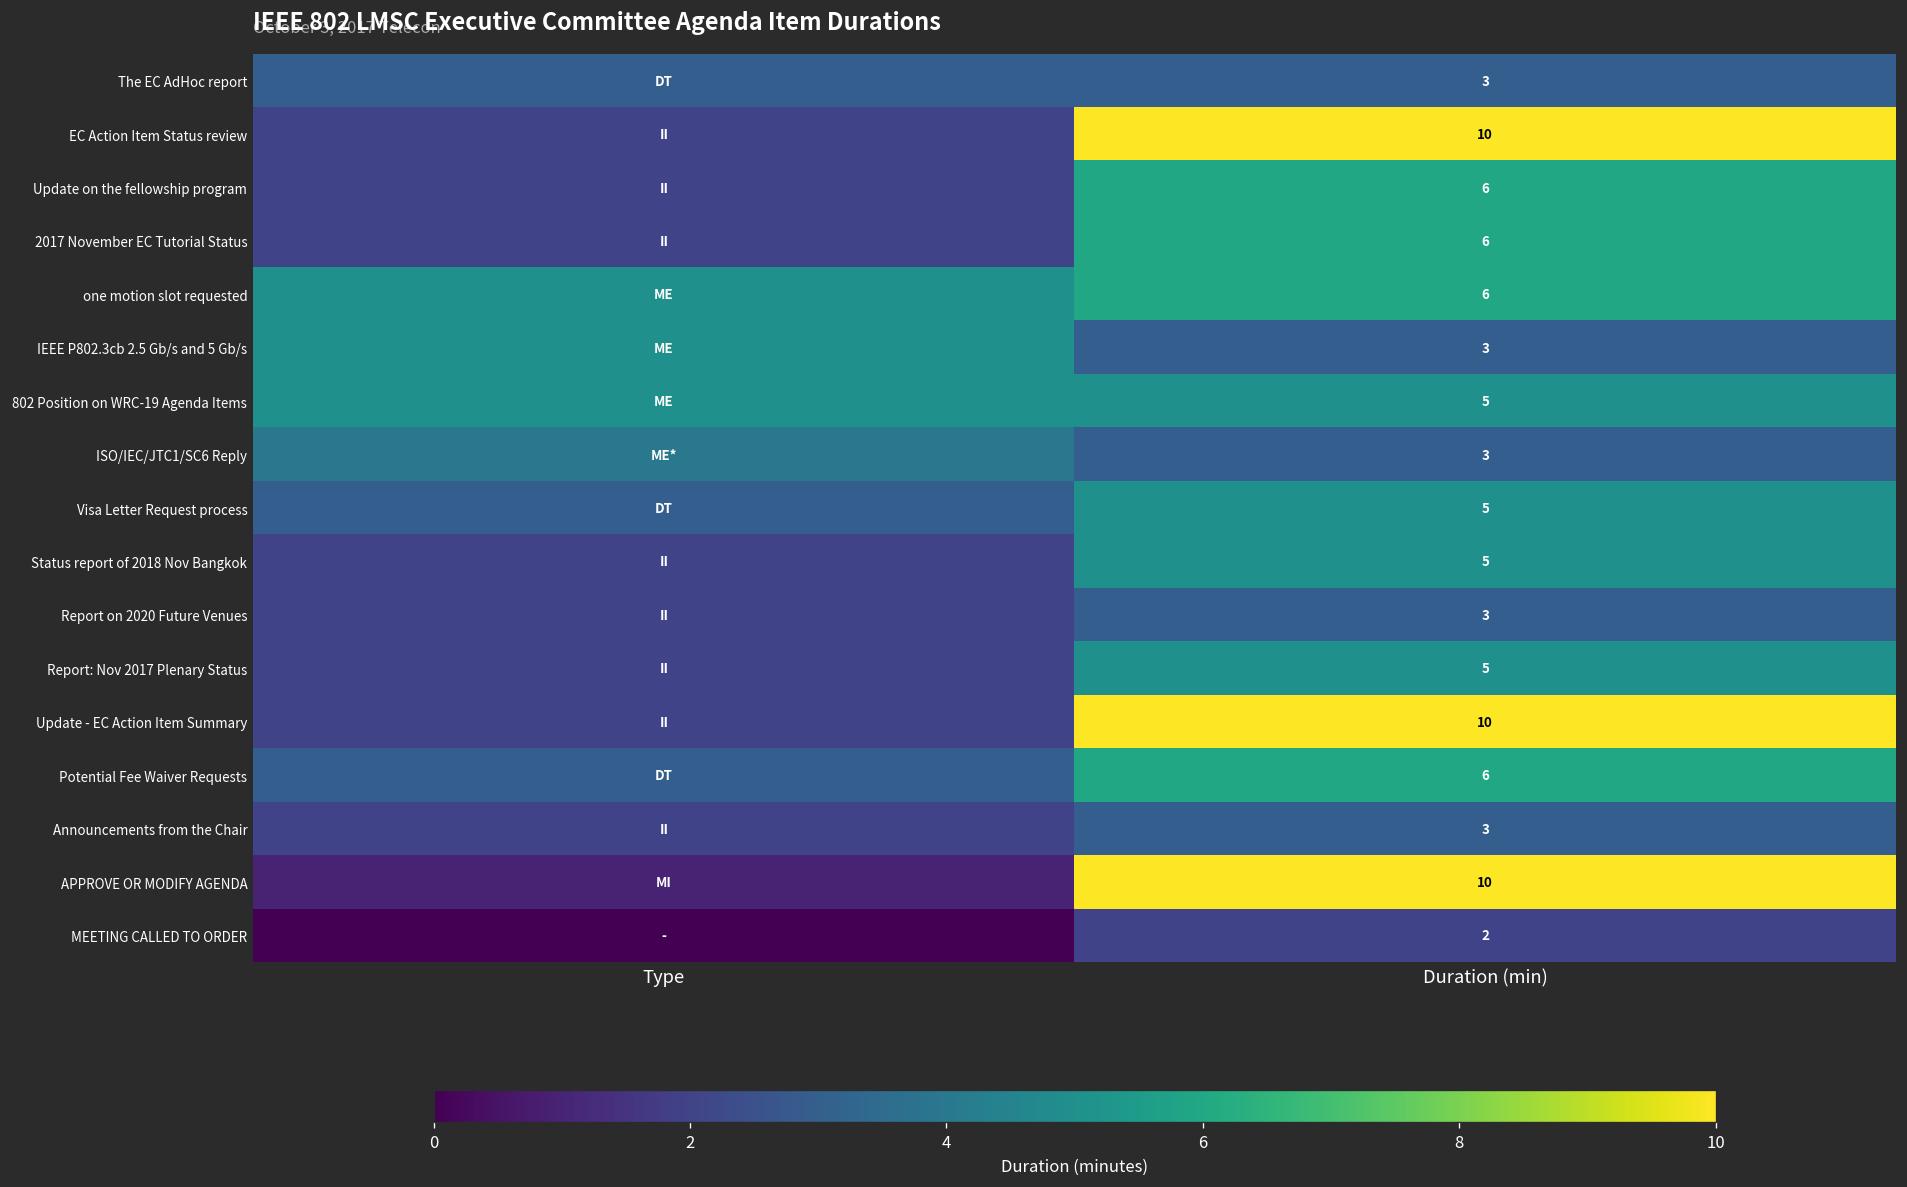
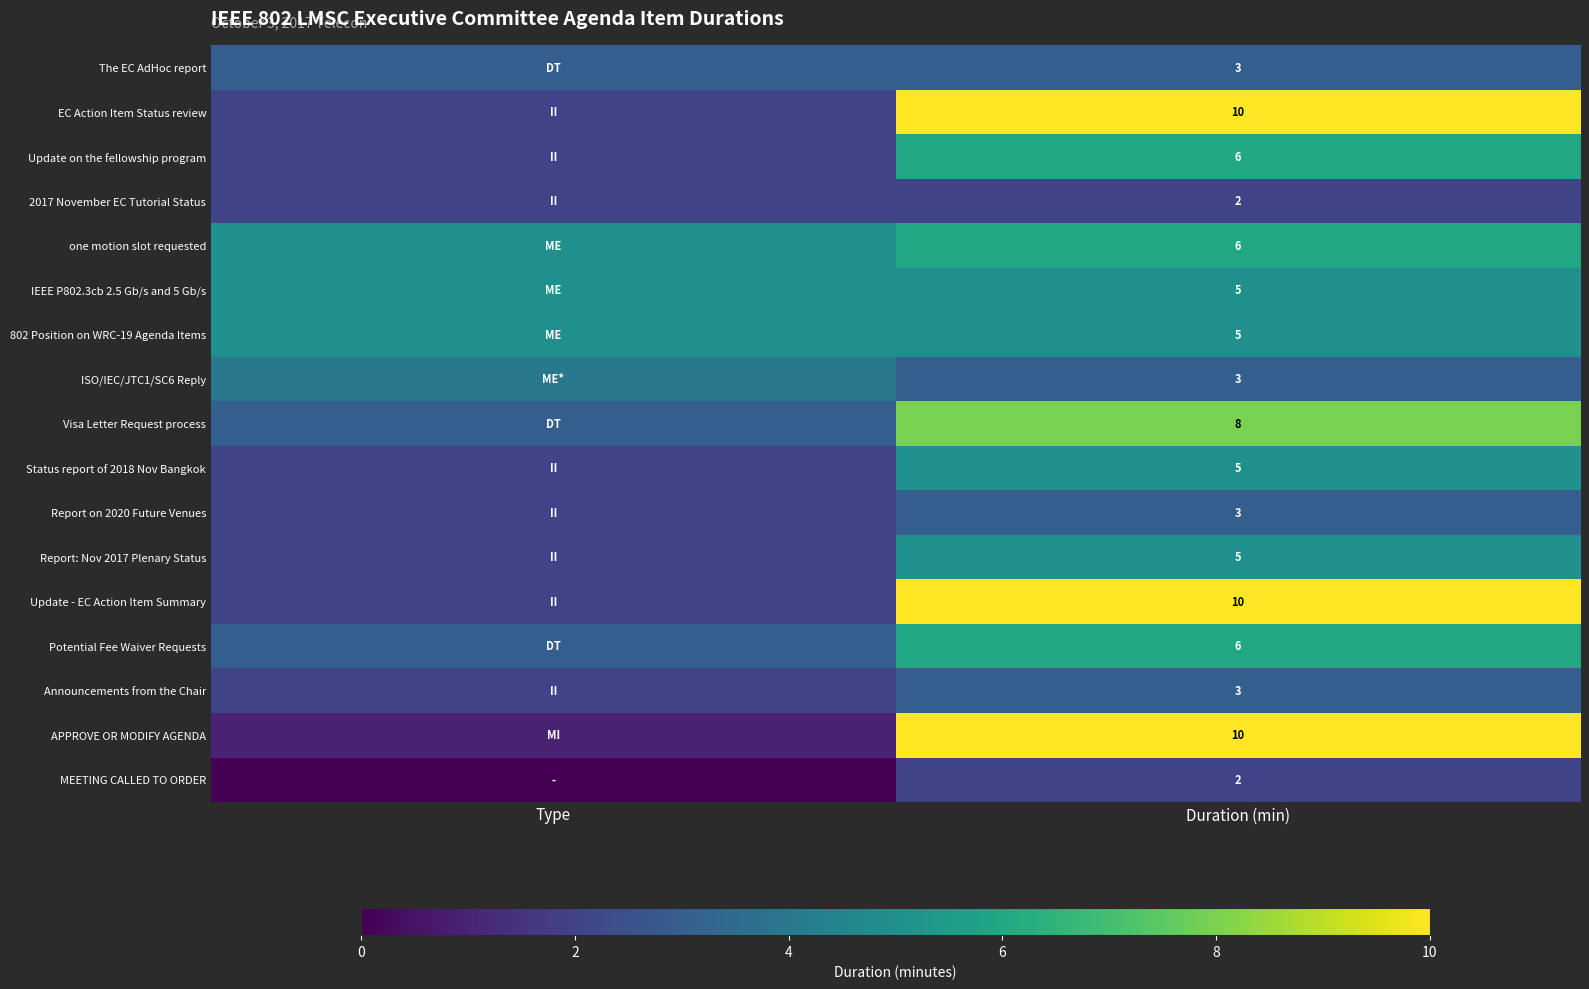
  {
    "The EC AdHoc report": {
      "Duration (min)": 3
    },
    "EC Action Item Status review": {
      "Duration (min)": 10
    },
    "Update on the fellowship program": {
      "Duration (min)": 6
    },
    "2017 November EC Tutorial Status": {
-     "Duration (min)": 6
+     "Duration (min)": 2
    },
    "one motion slot requested": {
      "Duration (min)": 6
    },
    "IEEE P802.3cb 2.5 Gb/s and 5 Gb/s": {
-     "Duration (min)": 3
+     "Duration (min)": 5
    },
    "802 Position on WRC-19 Agenda Items": {
      "Duration (min)": 5
    },
    "ISO/IEC/JTC1/SC6 Reply": {
      "Duration (min)": 3
    },
    "Visa Letter Request process": {
-     "Duration (min)": 5
+     "Duration (min)": 8
    },
    "Status report of 2018 Nov Bangkok": {
      "Duration (min)": 5
    },
    "Report on 2020 Future Venues": {
      "Duration (min)": 3
    },
    "Report: Nov 2017 Plenary Status": {
      "Duration (min)": 5
    },
    "Update - EC Action Item Summary": {
      "Duration (min)": 10
    },
    "Potential Fee Waiver Requests": {
      "Duration (min)": 6
    },
    "Announcements from the Chair": {
      "Duration (min)": 3
    },
    "APPROVE OR MODIFY AGENDA": {
      "Duration (min)": 10
    },
    "MEETING CALLED TO ORDER": {
      "Duration (min)": 2
    }
  }
